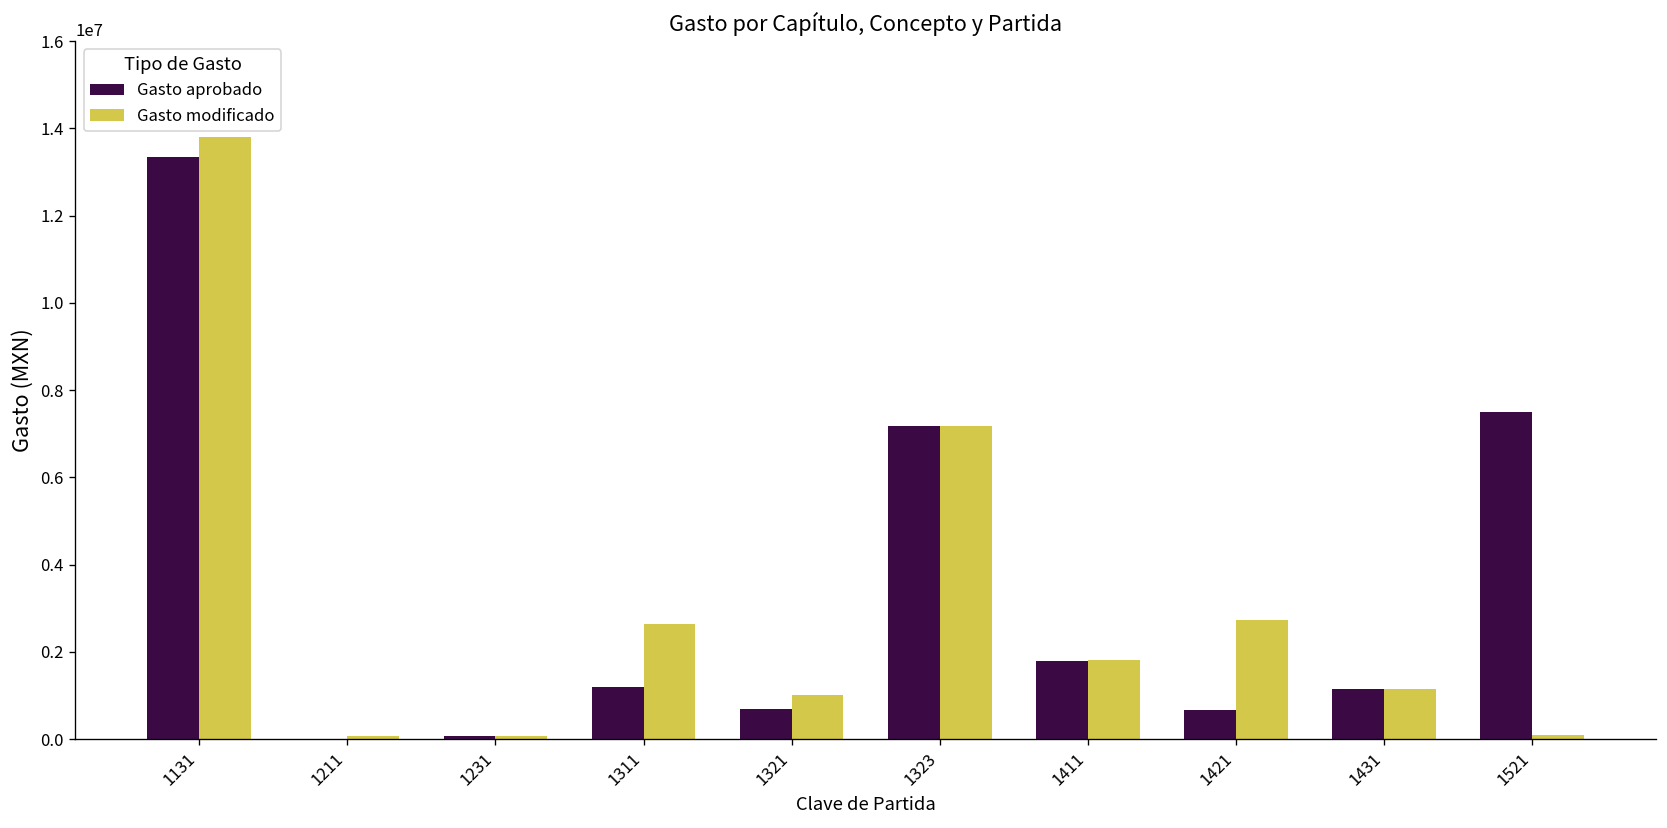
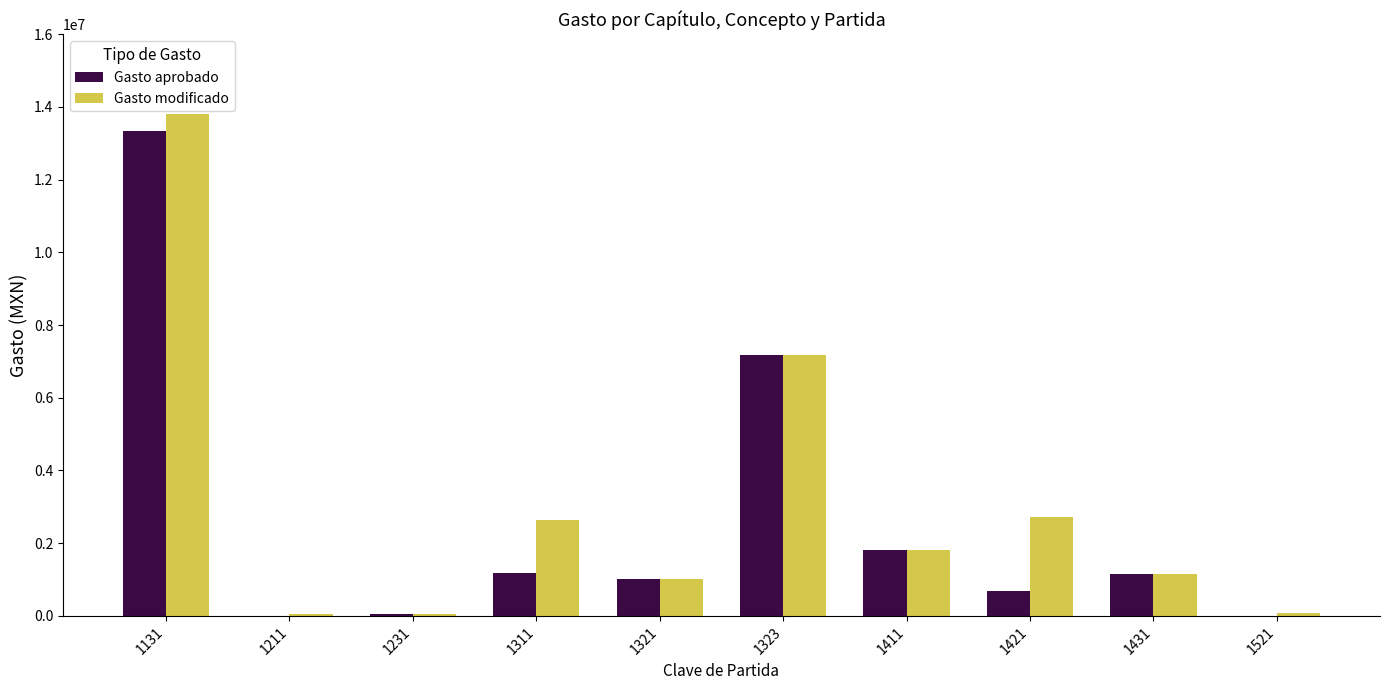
  {
    "Gasto aprobado": {
      "1131": 13300000,
      "1211": 0,
      "1311": 1200000,
-     "1321": 700000,
+     "1321": 1000000,
      "1323": 7200000,
      "1411": 1800000,
      "1421": 700000,
      "1431": 1100000,
-     "1521": 7500000
+     "1521": 0
    },
    "Gasto modificado": {
      "1131": 13800000,
      "1311": 2600000,
      "1321": 1000000,
      "1323": 7200000,
      "1411": 1800000,
      "1421": 2700000,
      "1431": 1100000,
      "1521": 100000
    }
  }
